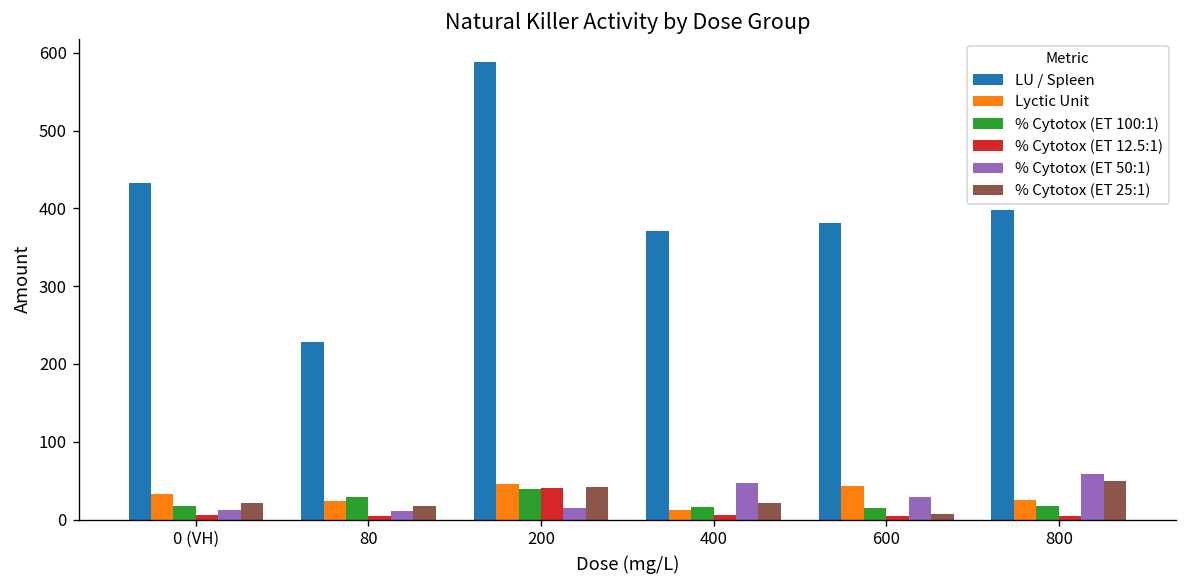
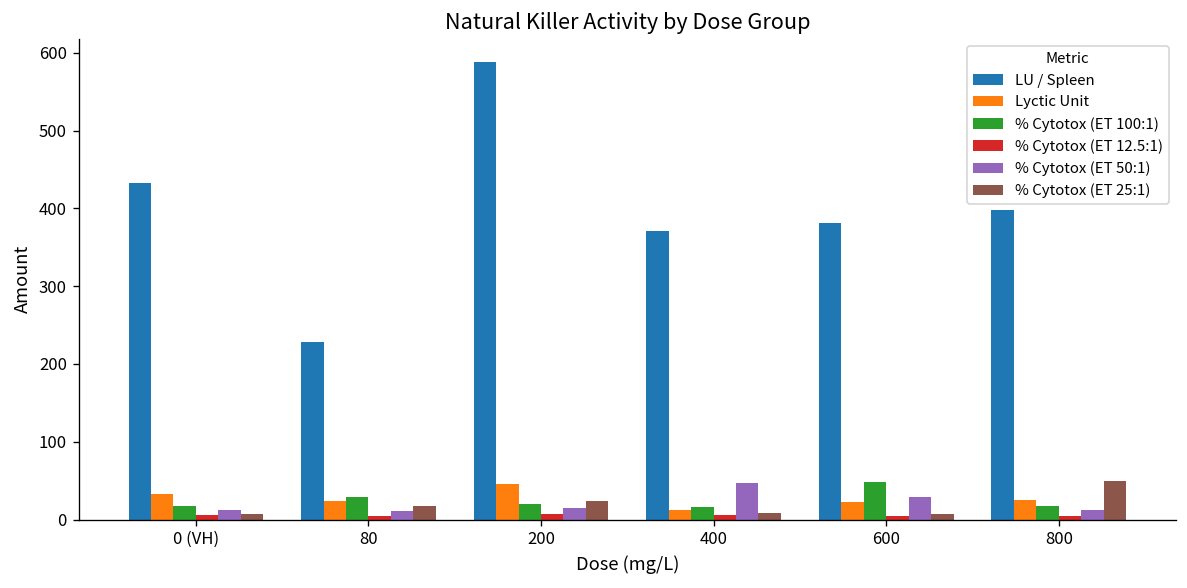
  {
    "LU / Spleen": {
      "0 (VH)": 430,
      "80": 230,
      "200": 590,
      "400": 370,
      "600": 380
    },
    "Lyctic Unit": {
      "0 (VH)": 30,
      "80": 20,
      "200": 50,
      "400": 10,
-     "600": 40,
+     "600": 20,
      "800": 30
    },
    "% Cytotox (ET 100:1)": {
      "0 (VH)": 20,
      "80": 30,
-     "200": 40,
+     "200": 20,
      "400": 20,
-     "600": 20,
+     "600": 50,
      "800": 20
    },
    "% Cytotox (ET 12.5:1)": {
      "0 (VH)": 10,
      "80": 0,
-     "200": 40,
+     "200": 10,
      "400": 10,
      "600": 0,
      "800": 0
    },
    "% Cytotox (ET 50:1)": {
      "0 (VH)": 10,
      "80": 10,
      "200": 10,
      "400": 50,
      "600": 30,
-     "800": 60
+     "800": 10
    },
    "% Cytotox (ET 25:1)": {
-     "0 (VH)": 20,
+     "0 (VH)": 10,
      "80": 20,
-     "200": 40,
-     "400": 20,
+     "200": 20,
+     "400": 10,
      "600": 10,
      "800": 50
    }
  }
